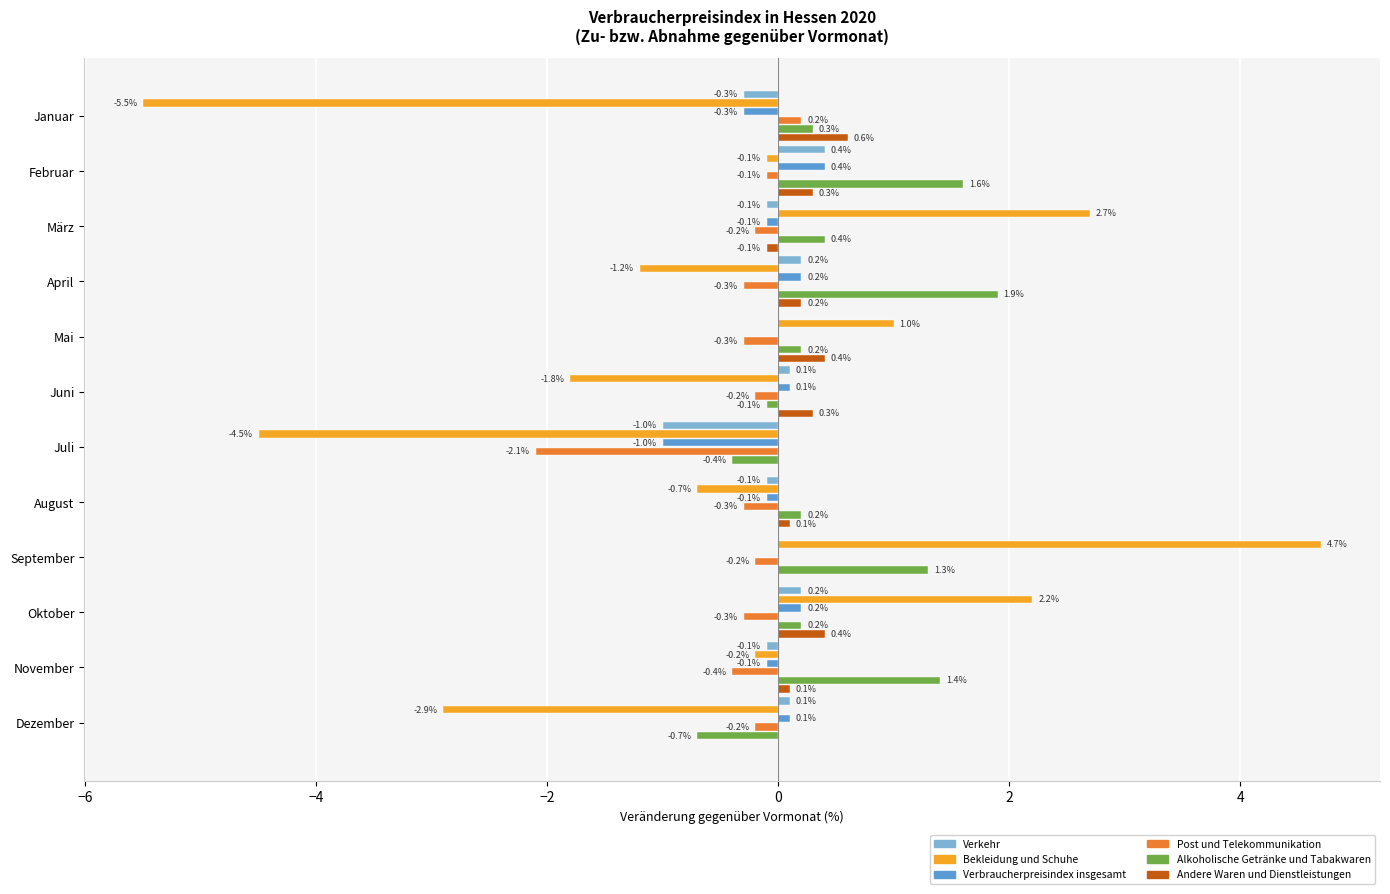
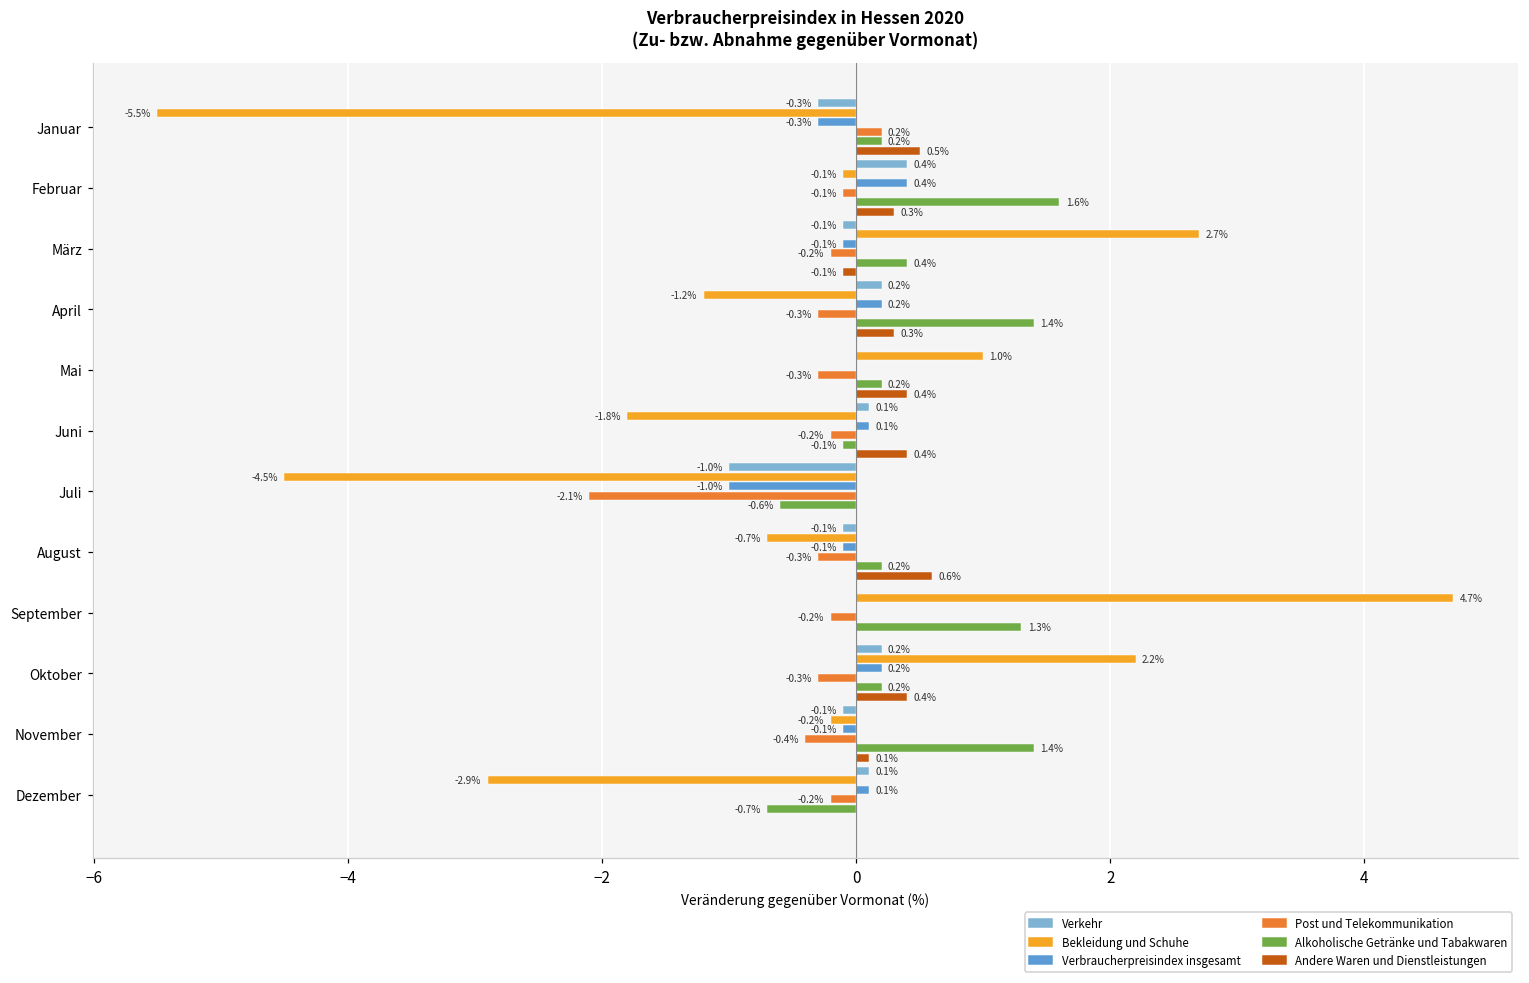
  {
    "Alkoholische Getränke und Tabakwaren": {
-     "Januar": "0.3%",
+     "Januar": "0.2%",
      "Februar": "1.6%",
      "März": "0.4%",
-     "April": "1.9%",
+     "April": "1.4%",
      "Mai": "0.2%",
      "Juni": "-0.1%",
-     "Juli": "-0.4%",
+     "Juli": "-0.6%",
      "August": "0.2%",
      "September": "1.3%",
      "Oktober": "0.2%",
      "November": "1.4%",
      "Dezember": "-0.7%"
    },
    "Andere Waren und Dienstleistungen": {
-     "Januar": "0.6%",
+     "Januar": "0.5%",
      "Februar": "0.3%",
      "März": "-0.1%",
-     "April": "0.2%",
+     "April": "0.3%",
      "Mai": "0.4%",
-     "Juni": "0.3%",
-     "August": "0.1%",
+     "Juni": "0.4%",
+     "August": "0.6%",
      "Oktober": "0.4%",
      "November": "0.1%"
    }
  }
